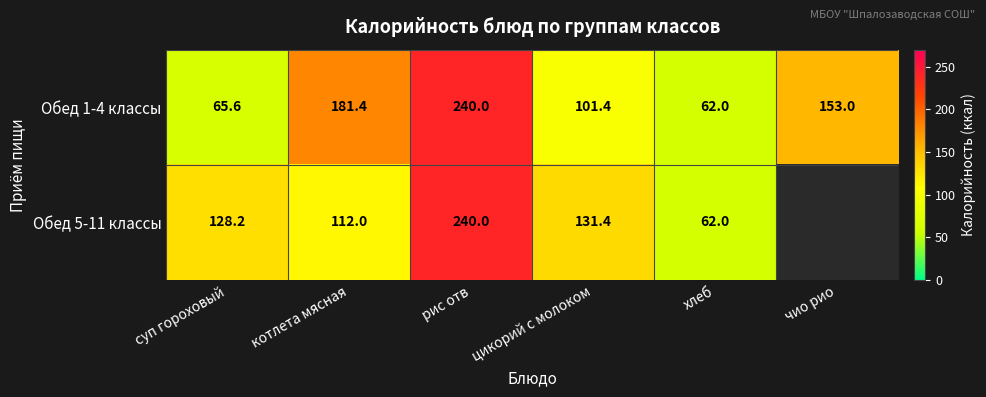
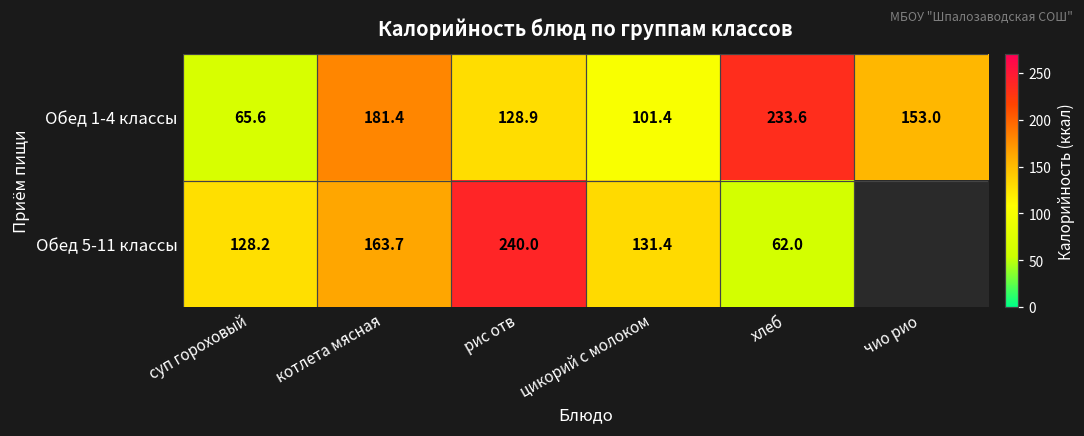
  {
    "Обед 1-4 классы": {
      "суп гороховый": 65.6,
      "котлета мясная": 181.4,
-     "рис отв": 240.0,
+     "рис отв": 128.9,
      "цикорий с молоком": 101.4,
-     "хлеб": 62.0,
+     "хлеб": 233.6,
      "чио рио": 153.0
    },
    "Обед 5-11 классы": {
      "суп гороховый": 128.2,
-     "котлета мясная": 112.0,
+     "котлета мясная": 163.7,
      "рис отв": 240.0,
      "цикорий с молоком": 131.4,
      "хлеб": 62.0
    }
  }
